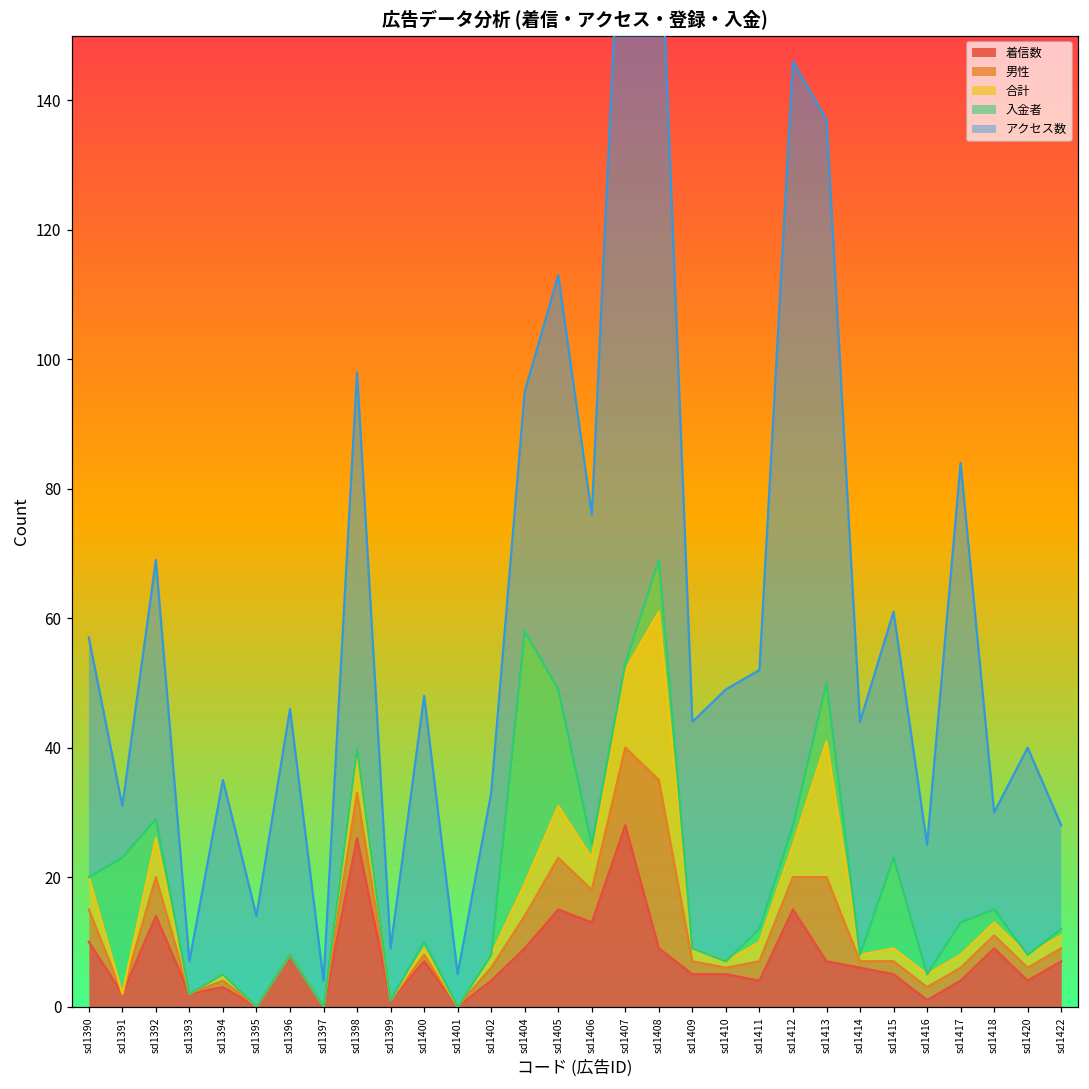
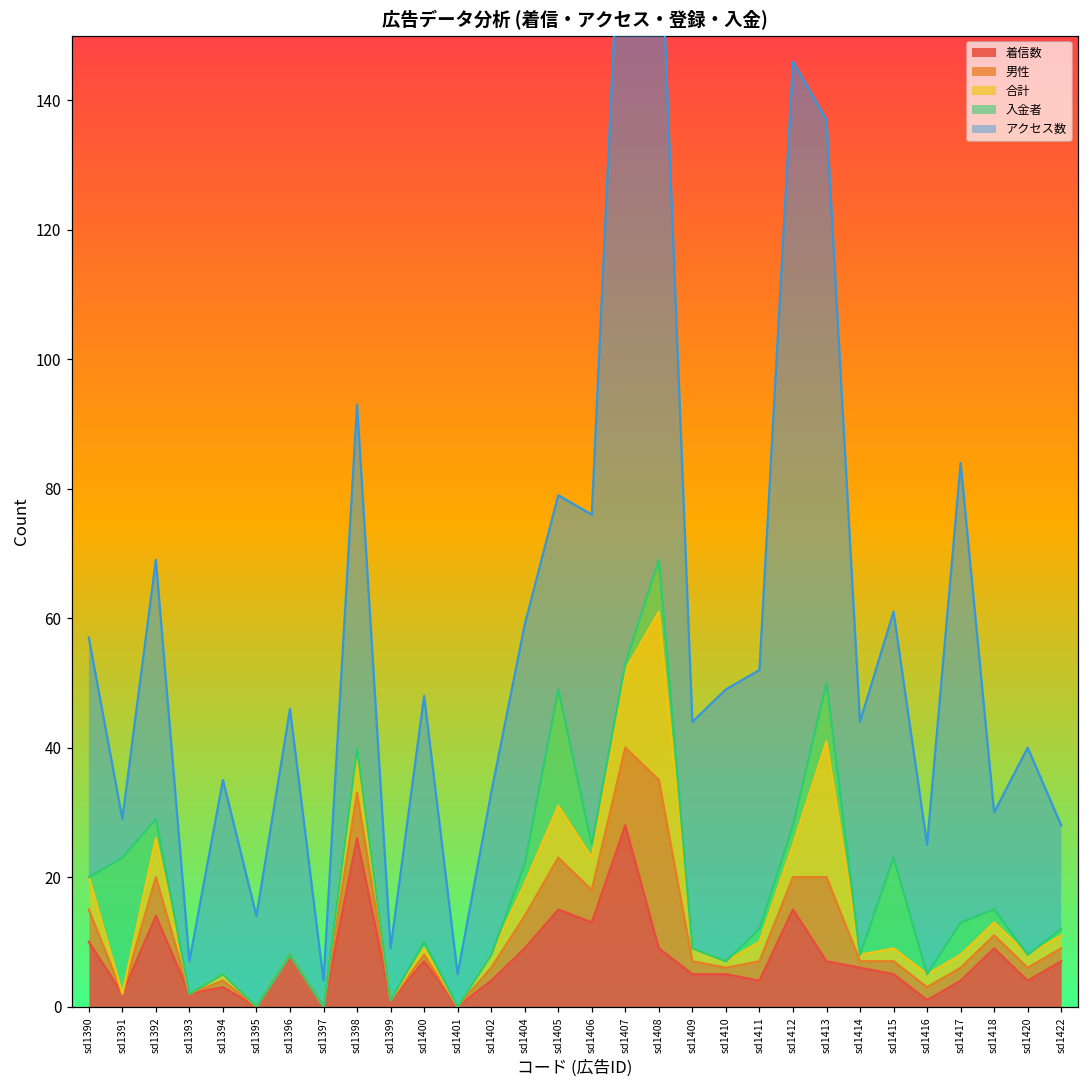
  {
    "入金者": {
      "sd1391": 21,
      "sd1392": 3,
      "sd1400": 1,
-     "sd1404": 39,
+     "sd1404": 3,
      "sd1405": 18,
      "sd1406": 2,
      "sd1407": 1,
      "sd1408": 8,
      "sd1411": 2,
      "sd1412": 3,
      "sd1413": 9,
      "sd1415": 14,
      "sd1417": 5,
      "sd1418": 2,
      "sd1422": 1
    },
    "アクセス数": {
      "sd1390": 37,
-     "sd1391": 8,
+     "sd1391": 6,
      "sd1392": 40,
      "sd1393": 5,
      "sd1394": 30,
      "sd1395": 14,
      "sd1396": 38,
      "sd1397": 4,
-     "sd1398": 58,
+     "sd1398": 53,
      "sd1399": 8,
      "sd1400": 38,
      "sd1401": 5,
      "sd1402": 25,
      "sd1404": 37,
-     "sd1405": 64,
+     "sd1405": 30,
      "sd1406": 51,
      "sd1409": 35,
      "sd1410": 42,
      "sd1411": 40,
      "sd1412": 118,
      "sd1413": 87,
      "sd1414": 36,
      "sd1415": 38,
      "sd1416": 20,
      "sd1417": 71,
      "sd1418": 15,
      "sd1420": 32,
      "sd1422": 16
    }
  }
